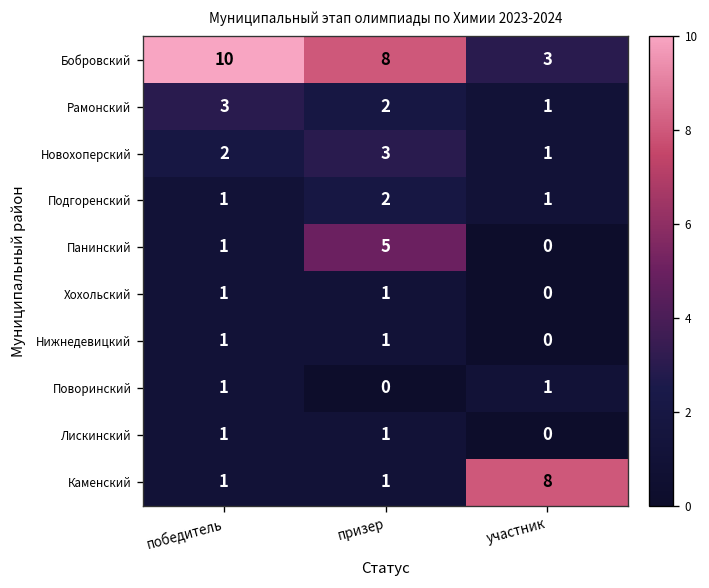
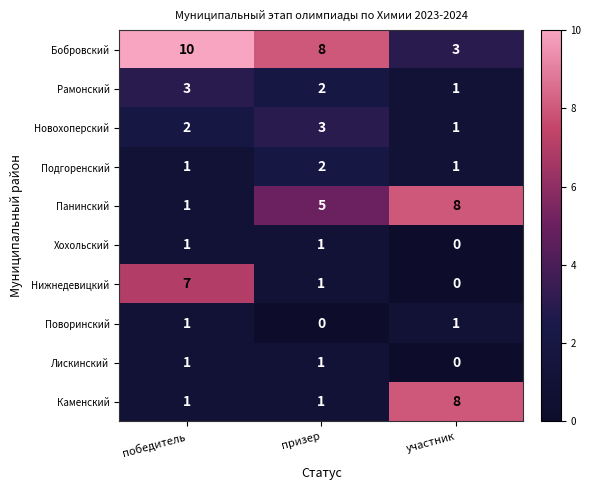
  {
    "Бобровский": {
      "победитель": 10,
      "призер": 8,
      "участник": 3
    },
    "Рамонский": {
      "победитель": 3,
      "призер": 2,
      "участник": 1
    },
    "Новохоперский": {
      "победитель": 2,
      "призер": 3,
      "участник": 1
    },
    "Подгоренский": {
      "победитель": 1,
      "призер": 2,
      "участник": 1
    },
    "Панинский": {
      "победитель": 1,
      "призер": 5,
-     "участник": 0
+     "участник": 8
    },
    "Хохольский": {
      "победитель": 1,
      "призер": 1,
      "участник": 0
    },
    "Нижнедевицкий": {
-     "победитель": 1,
+     "победитель": 7,
      "призер": 1,
      "участник": 0
    },
    "Поворинский": {
      "победитель": 1,
      "призер": 0,
      "участник": 1
    },
    "Лискинский": {
      "победитель": 1,
      "призер": 1,
      "участник": 0
    },
    "Каменский": {
      "победитель": 1,
      "призер": 1,
      "участник": 8
    }
  }
